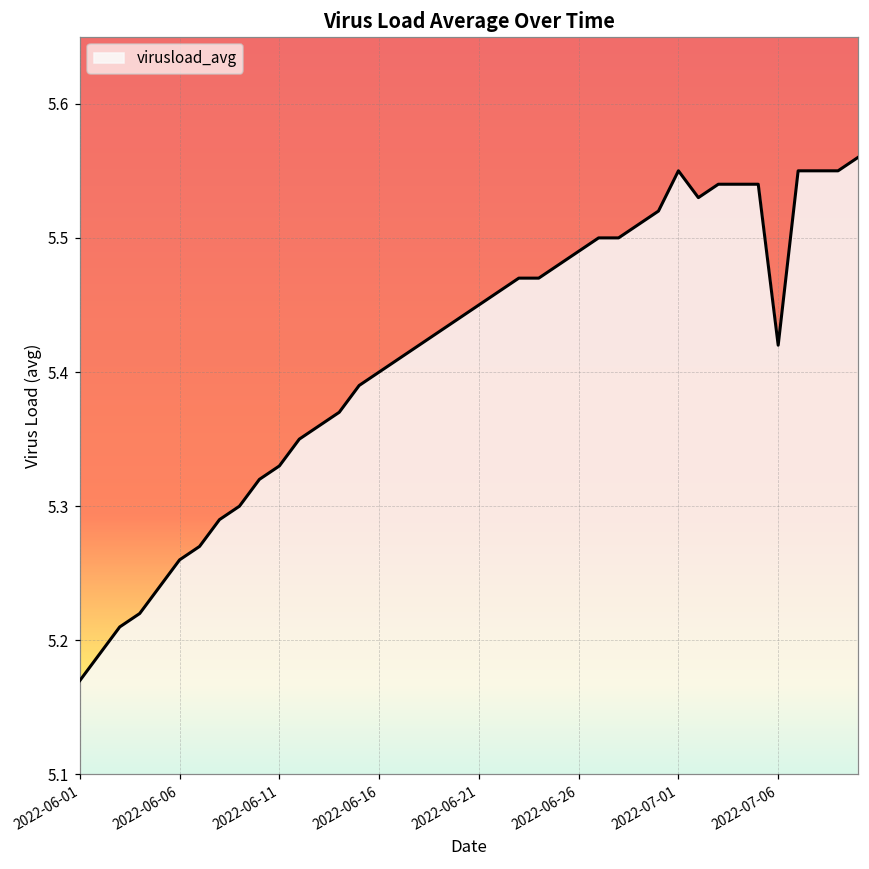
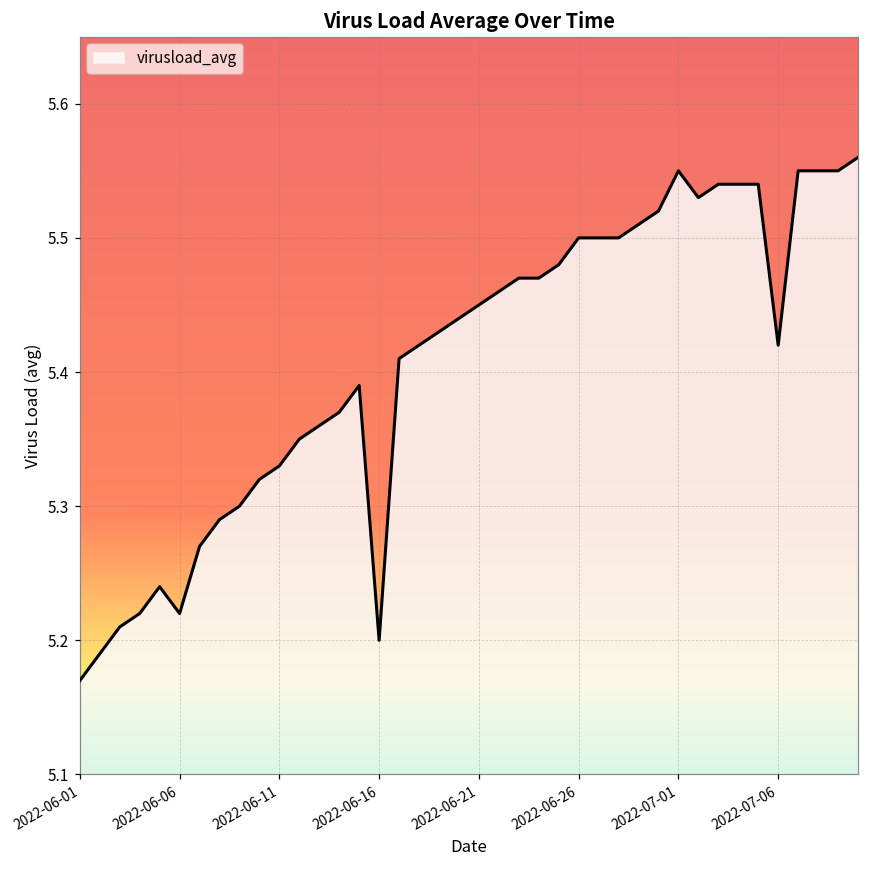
  {
    "2022-06-01": 5.17,
-   "2022-06-06": 5.26,
+   "2022-06-06": 5.22,
    "2022-06-11": 5.33,
-   "2022-06-16": 5.4,
+   "2022-06-16": 5.2,
    "2022-06-21": 5.45,
-   "2022-06-26": 5.49,
+   "2022-06-26": 5.50,
    "2022-07-01": 5.55,
    "2022-07-06": 5.42
  }
